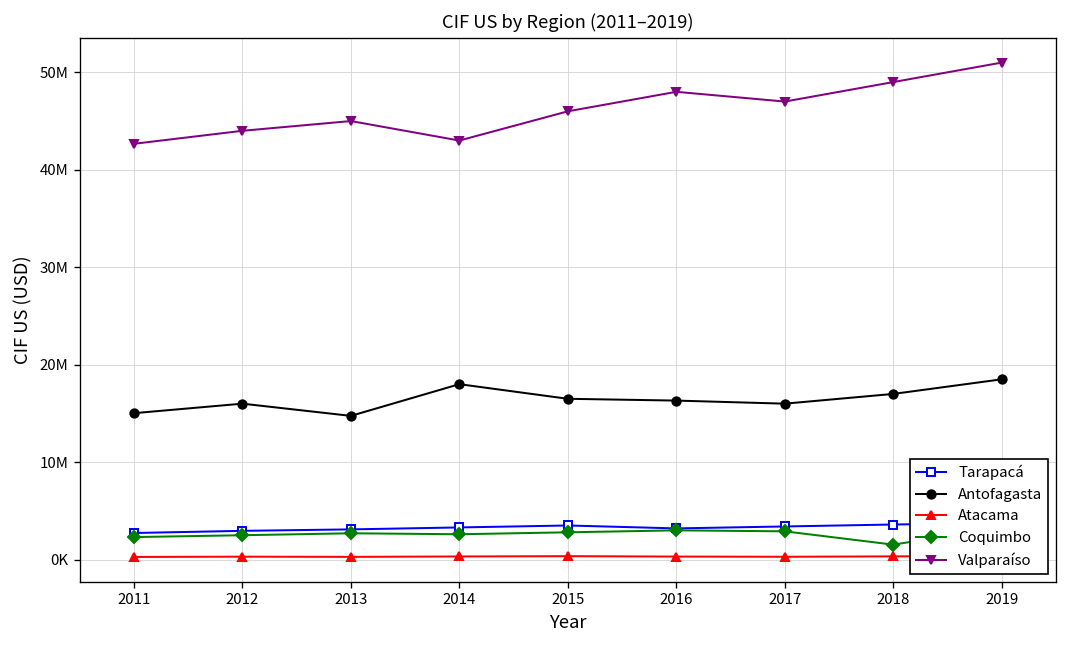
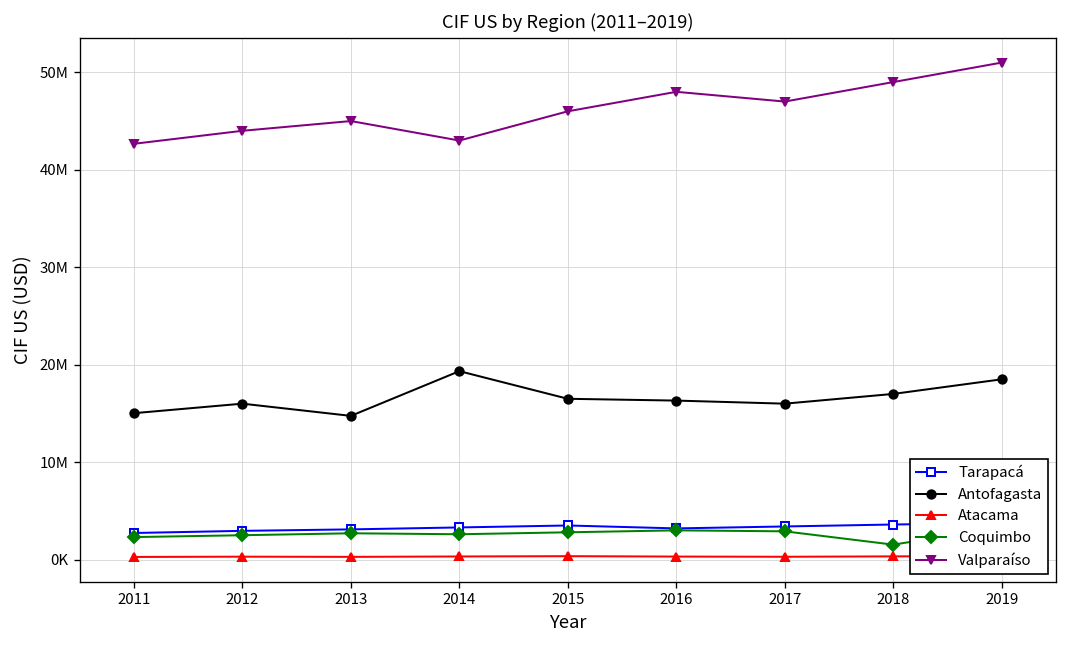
  {
    "Tarapacá": {
      "2011": 3000000,
      "2012": 3000000,
      "2013": 3000000,
      "2014": 3000000,
      "2015": 4000000,
      "2017": 3000000,
      "2018": 4000000
    },
    "Antofagasta": {
      "2011": 15000000,
      "2012": 16000000,
      "2013": 15000000,
-     "2014": 18000000,
+     "2014": 19000000,
      "2015": 17000000,
      "2016": 16000000,
      "2017": 16000000,
      "2018": 17000000,
      "2019": 19000000
    },
    "Atacama": {
      "2011": 0,
      "2012": 0,
      "2013": 0,
      "2014": 0,
      "2015": 0,
      "2016": 0,
      "2017": 0,
      "2018": 0
    },
    "Coquimbo": {
      "2011": 2000000,
      "2012": 3000000,
      "2013": 3000000,
      "2014": 3000000,
      "2015": 3000000,
      "2017": 3000000,
      "2018": 2000000
    },
    "Valparaíso": {
      "2011": 43000000,
      "2012": 44000000,
      "2013": 45000000,
      "2014": 43000000,
      "2015": 46000000,
      "2016": 48000000,
      "2017": 47000000,
      "2018": 49000000,
      "2019": 51000000
    }
  }
